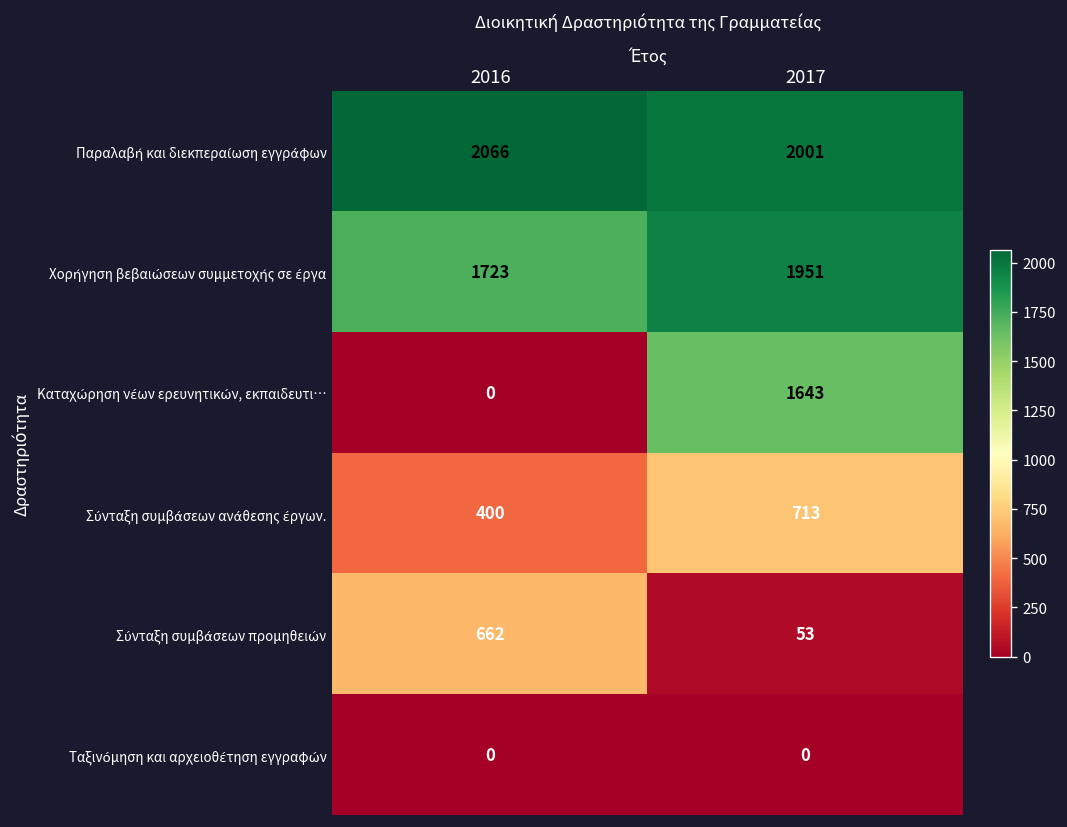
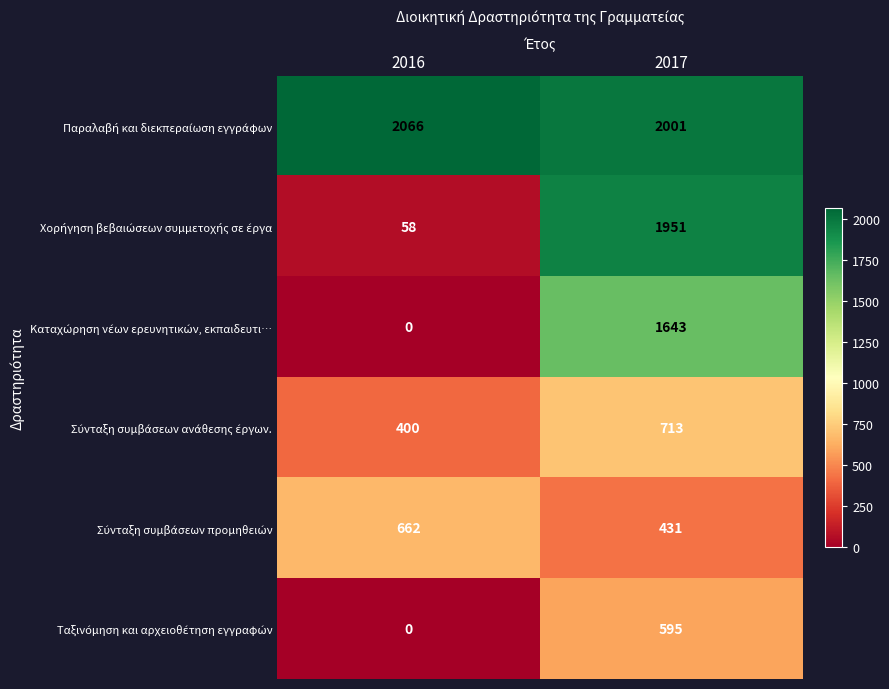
  {
    "Παραλαβή και διεκπεραίωση εγγράφων": {
      "2016": 2066,
      "2017": 2001
    },
    "Χορήγηση βεβαιώσεων συμμετοχής σε έργα": {
-     "2016": 1723,
+     "2016": 58,
      "2017": 1951
    },
    "Καταχώρηση νέων ερευνητικών, εκπαιδευτι…": {
      "2016": 0,
      "2017": 1643
    },
    "Σύνταξη συμβάσεων ανάθεσης έργων.": {
      "2016": 400,
      "2017": 713
    },
    "Σύνταξη συμβάσεων προμηθειών": {
      "2016": 662,
-     "2017": 53
+     "2017": 431
    },
    "Ταξινόμηση και αρχειοθέτηση εγγραφών": {
      "2016": 0,
-     "2017": 0
+     "2017": 595
    }
  }
